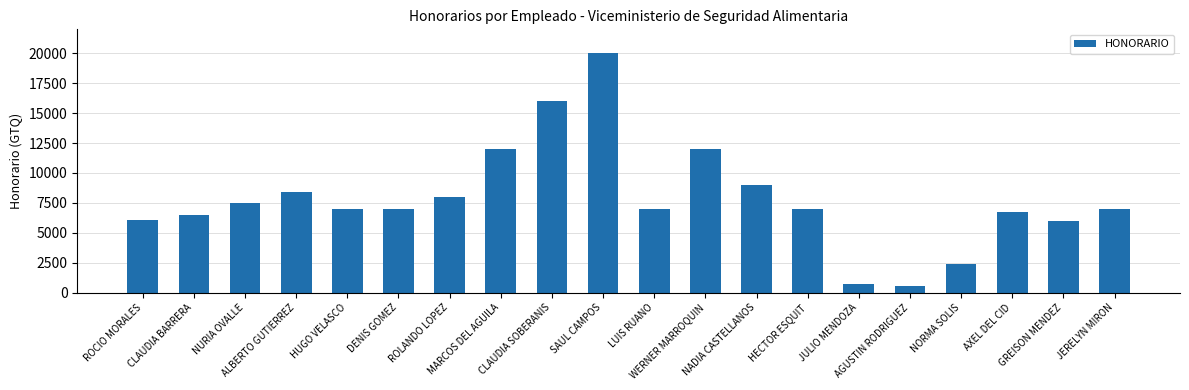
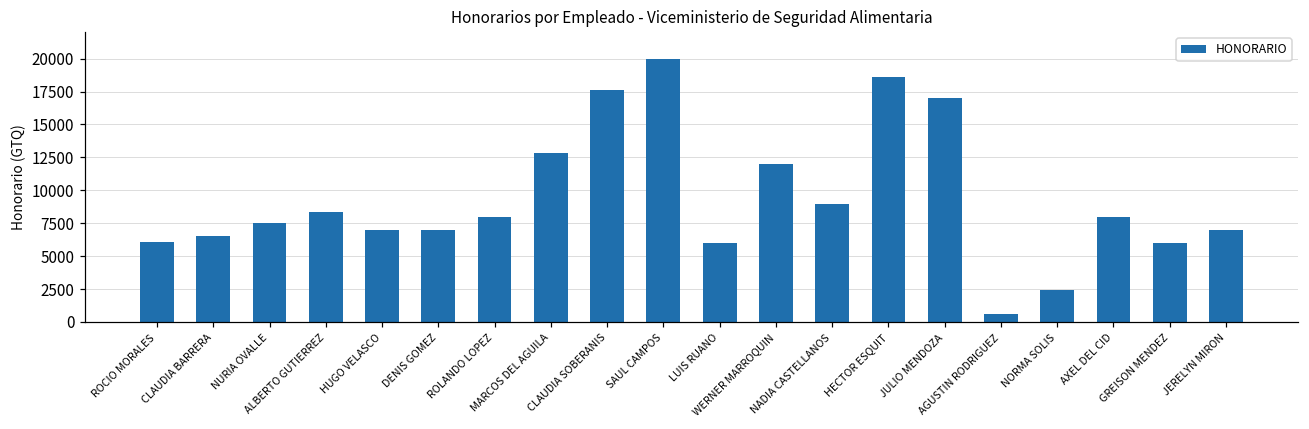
  {
    "ROCIO MORALES": 6100,
    "CLAUDIA BARRERA": 6500,
    "NURIA OVALLE": 7500,
    "ALBERTO GUTIERREZ": 8400,
    "HUGO VELASCO": 7000,
    "DENIS GOMEZ": 7000,
    "ROLANDO LOPEZ": 8000,
-   "MARCOS DEL AGUILA": 12000,
-   "CLAUDIA SOBERANIS": 16000,
+   "MARCOS DEL AGUILA": 12800,
+   "CLAUDIA SOBERANIS": 17600,
    "SAUL CAMPOS": 20000,
-   "LUIS RUANO": 7000,
+   "LUIS RUANO": 6000,
    "WERNER MARROQUIN": 12000,
    "NADIA CASTELLANOS": 9000,
-   "HECTOR ESQUIT": 7000,
-   "JULIO MENDOZA": 700,
+   "HECTOR ESQUIT": 18600,
+   "JULIO MENDOZA": 17000,
    "AGUSTIN RODRIGUEZ": 600,
    "NORMA SOLIS": 2400,
-   "AXEL DEL CID": 6700,
+   "AXEL DEL CID": 8000,
    "GREISON MENDEZ": 6000,
    "JERELYN MIRON": 7000
  }
